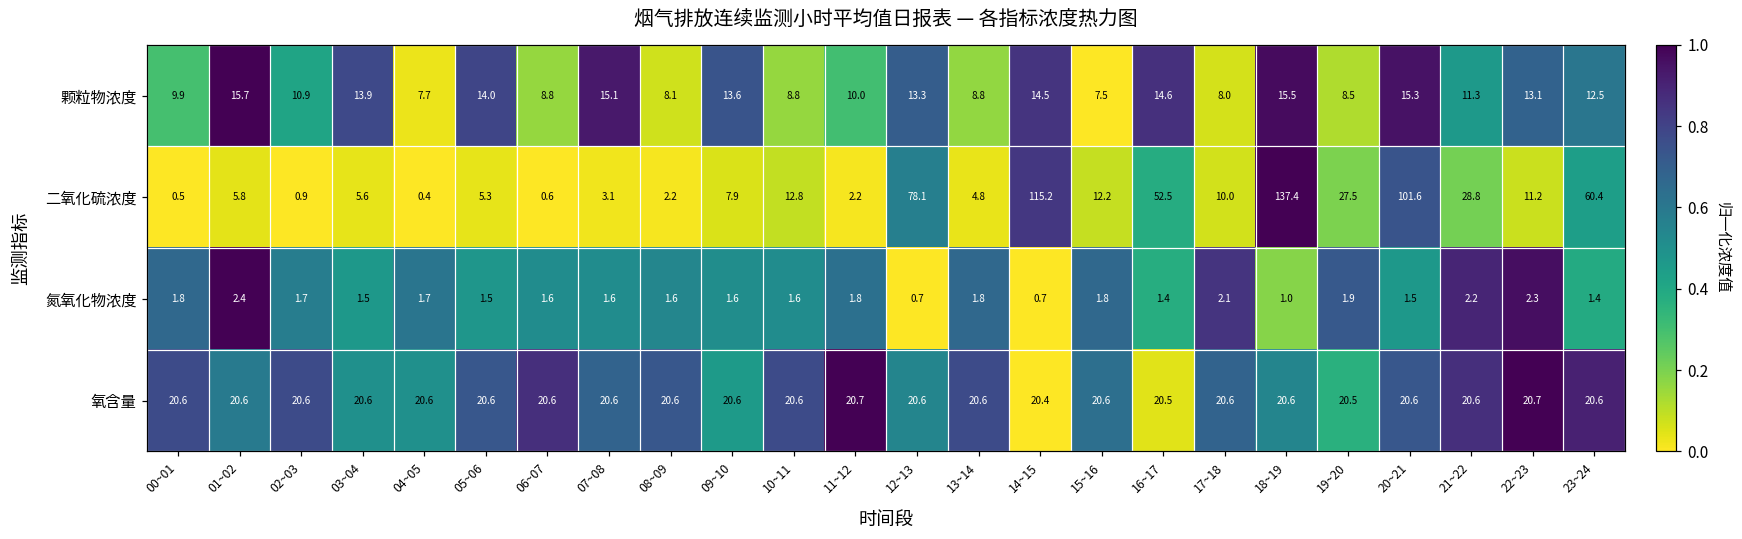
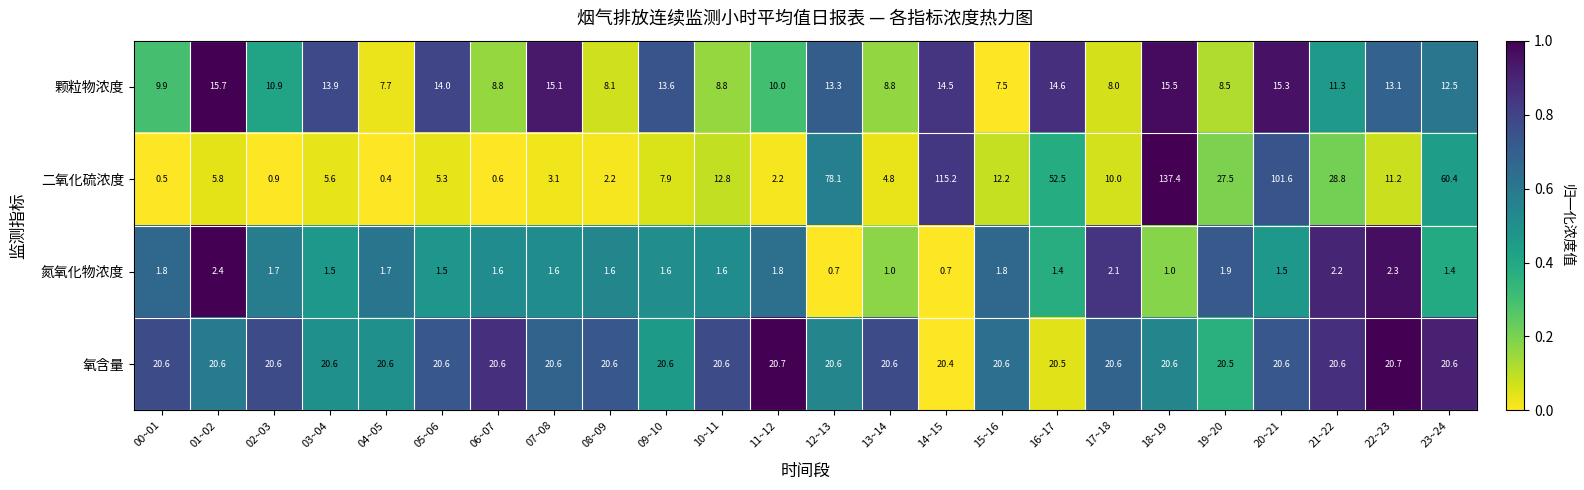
  {
    "颗粒物浓度": {
      "00~01": 9.9,
      "01~02": 15.7,
      "02~03": 10.9,
      "03~04": 13.9,
      "04~05": 7.7,
      "05~06": 14.0,
      "06~07": 8.8,
      "07~08": 15.1,
      "08~09": 8.1,
      "09~10": 13.6,
      "10~11": 8.8,
      "11~12": 10.0,
      "12~13": 13.3,
      "13~14": 8.8,
      "14~15": 14.5,
      "15~16": 7.5,
      "16~17": 14.6,
      "17~18": 8.0,
      "18~19": 15.5,
      "19~20": 8.5,
      "20~21": 15.3,
      "21~22": 11.3,
      "22~23": 13.1,
      "23~24": 12.5
    },
    "二氧化硫浓度": {
      "00~01": 0.5,
      "01~02": 5.8,
      "02~03": 0.9,
      "03~04": 5.6,
      "04~05": 0.4,
      "05~06": 5.3,
      "06~07": 0.6,
      "07~08": 3.1,
      "08~09": 2.2,
      "09~10": 7.9,
      "10~11": 12.8,
      "11~12": 2.2,
      "12~13": 78.1,
      "13~14": 4.8,
      "14~15": 115.2,
      "15~16": 12.2,
      "16~17": 52.5,
      "17~18": 10.0,
      "18~19": 137.4,
      "19~20": 27.5,
      "20~21": 101.6,
      "21~22": 28.8,
      "22~23": 11.2,
      "23~24": 60.4
    },
    "氮氧化物浓度": {
      "00~01": 1.8,
      "01~02": 2.4,
      "02~03": 1.7,
      "03~04": 1.5,
      "04~05": 1.7,
      "05~06": 1.5,
      "06~07": 1.6,
      "07~08": 1.6,
      "08~09": 1.6,
      "09~10": 1.6,
      "10~11": 1.6,
      "11~12": 1.8,
      "12~13": 0.7,
-     "13~14": 1.8,
+     "13~14": 1.0,
      "14~15": 0.7,
      "15~16": 1.8,
      "16~17": 1.4,
      "17~18": 2.1,
      "18~19": 1.0,
      "19~20": 1.9,
      "20~21": 1.5,
      "21~22": 2.2,
      "22~23": 2.3,
      "23~24": 1.4
    },
    "氧含量": {
      "00~01": 20.6,
      "01~02": 20.6,
      "02~03": 20.6,
      "03~04": 20.6,
      "04~05": 20.6,
      "05~06": 20.6,
      "06~07": 20.6,
      "07~08": 20.6,
      "08~09": 20.6,
      "09~10": 20.6,
      "10~11": 20.6,
      "11~12": 20.7,
      "12~13": 20.6,
      "13~14": 20.6,
      "14~15": 20.4,
      "15~16": 20.6,
      "16~17": 20.5,
      "17~18": 20.6,
      "18~19": 20.6,
      "19~20": 20.5,
      "20~21": 20.6,
      "21~22": 20.6,
      "22~23": 20.7,
      "23~24": 20.6
    }
  }
